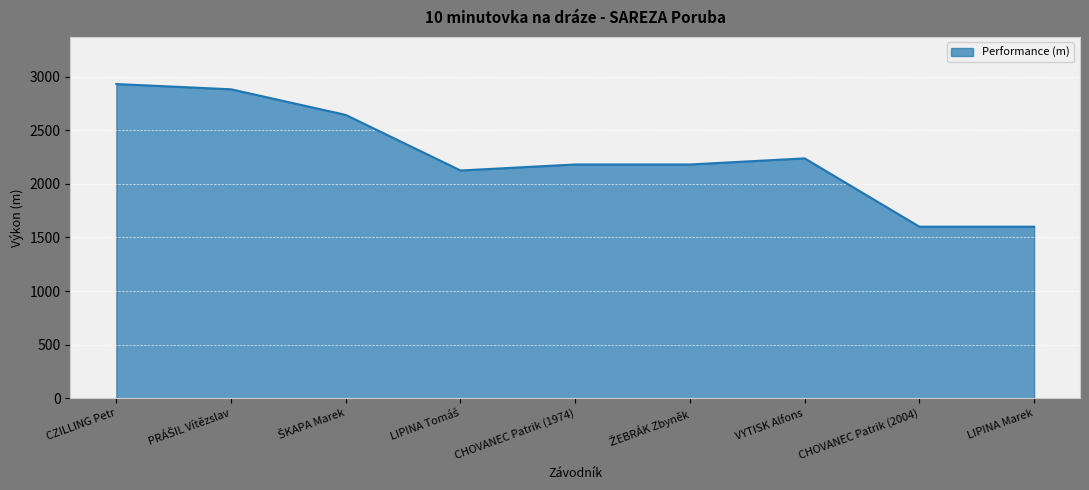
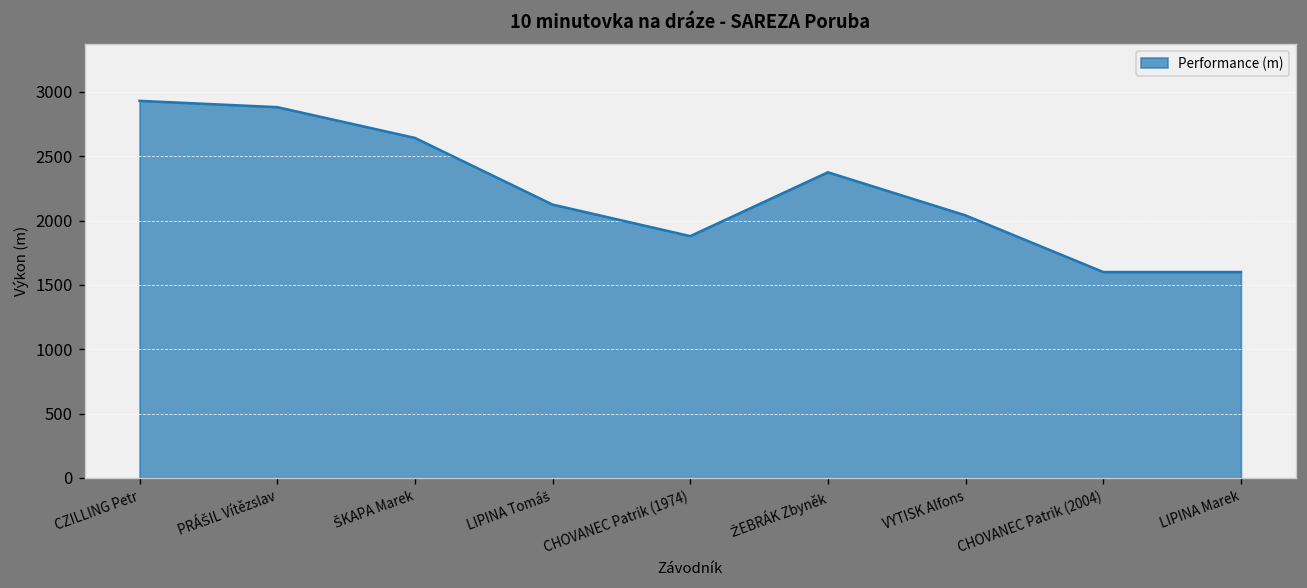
  {
    "CZILLING Petr": 2930,
    "PRÁŠIL Vítězslav": 2880,
    "ŠKAPA Marek": 2640,
    "LIPINA Tomáš": 2120,
-   "CHOVANEC Patrik (1974)": 2180,
-   "ŽEBRÁK Zbyněk": 2180,
-   "VYTISK Alfons": 2240,
+   "CHOVANEC Patrik (1974)": 1880,
+   "ŽEBRÁK Zbyněk": 2380,
+   "VYTISK Alfons": 2040,
    "CHOVANEC Patrik (2004)": 1600,
    "LIPINA Marek": 1600
  }
